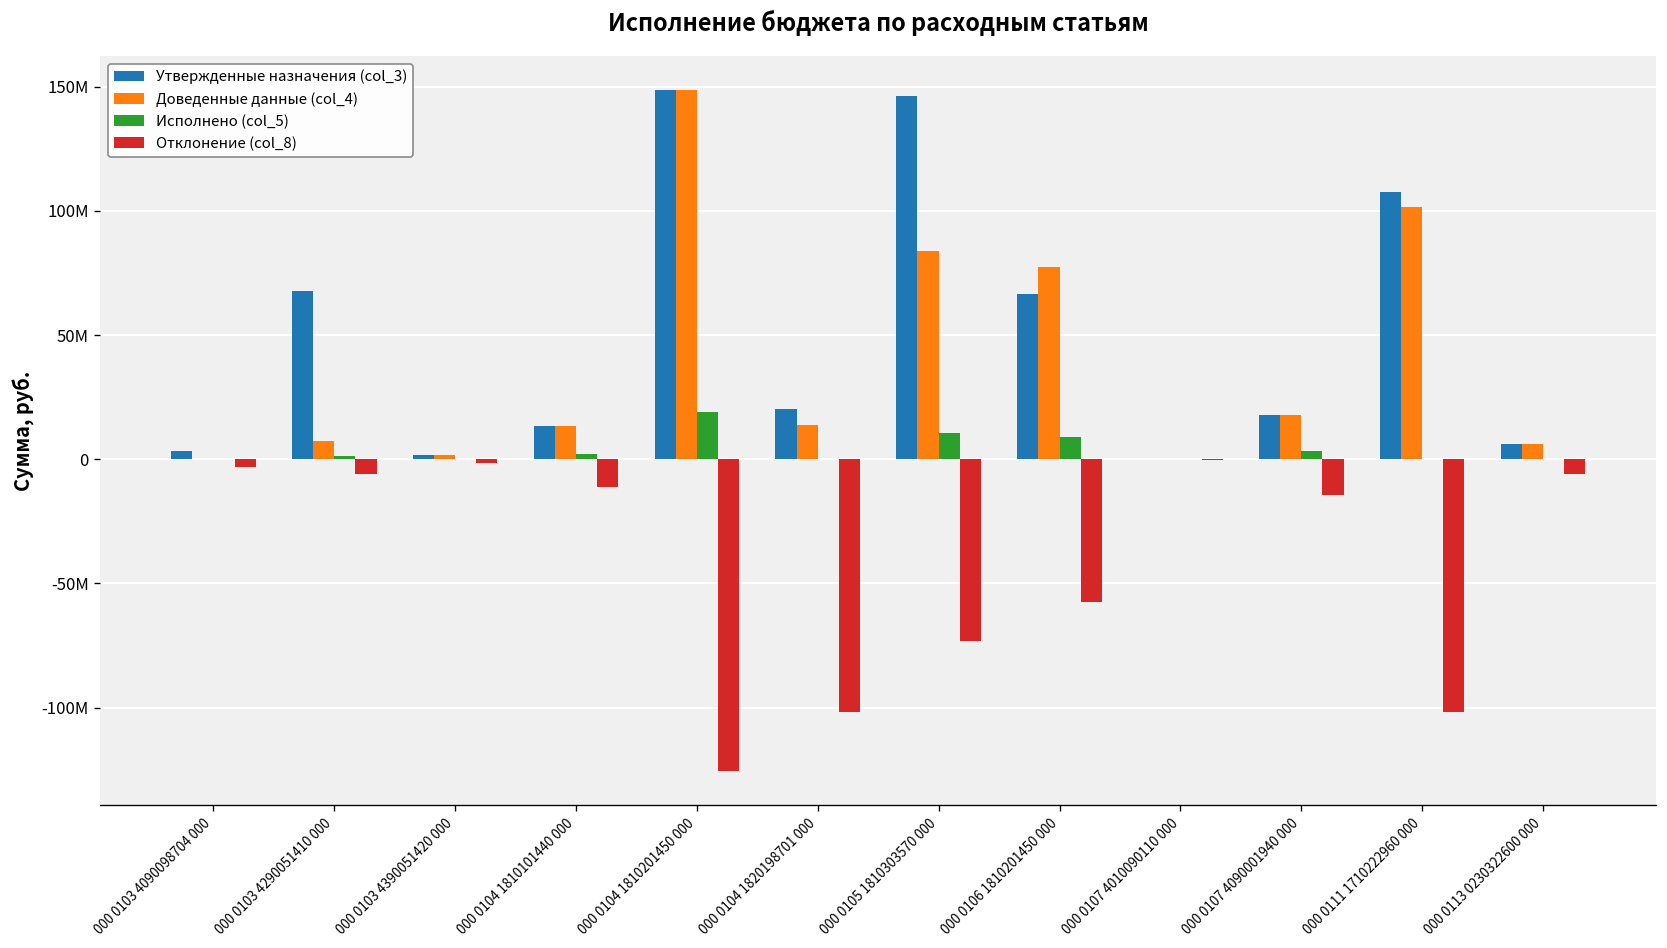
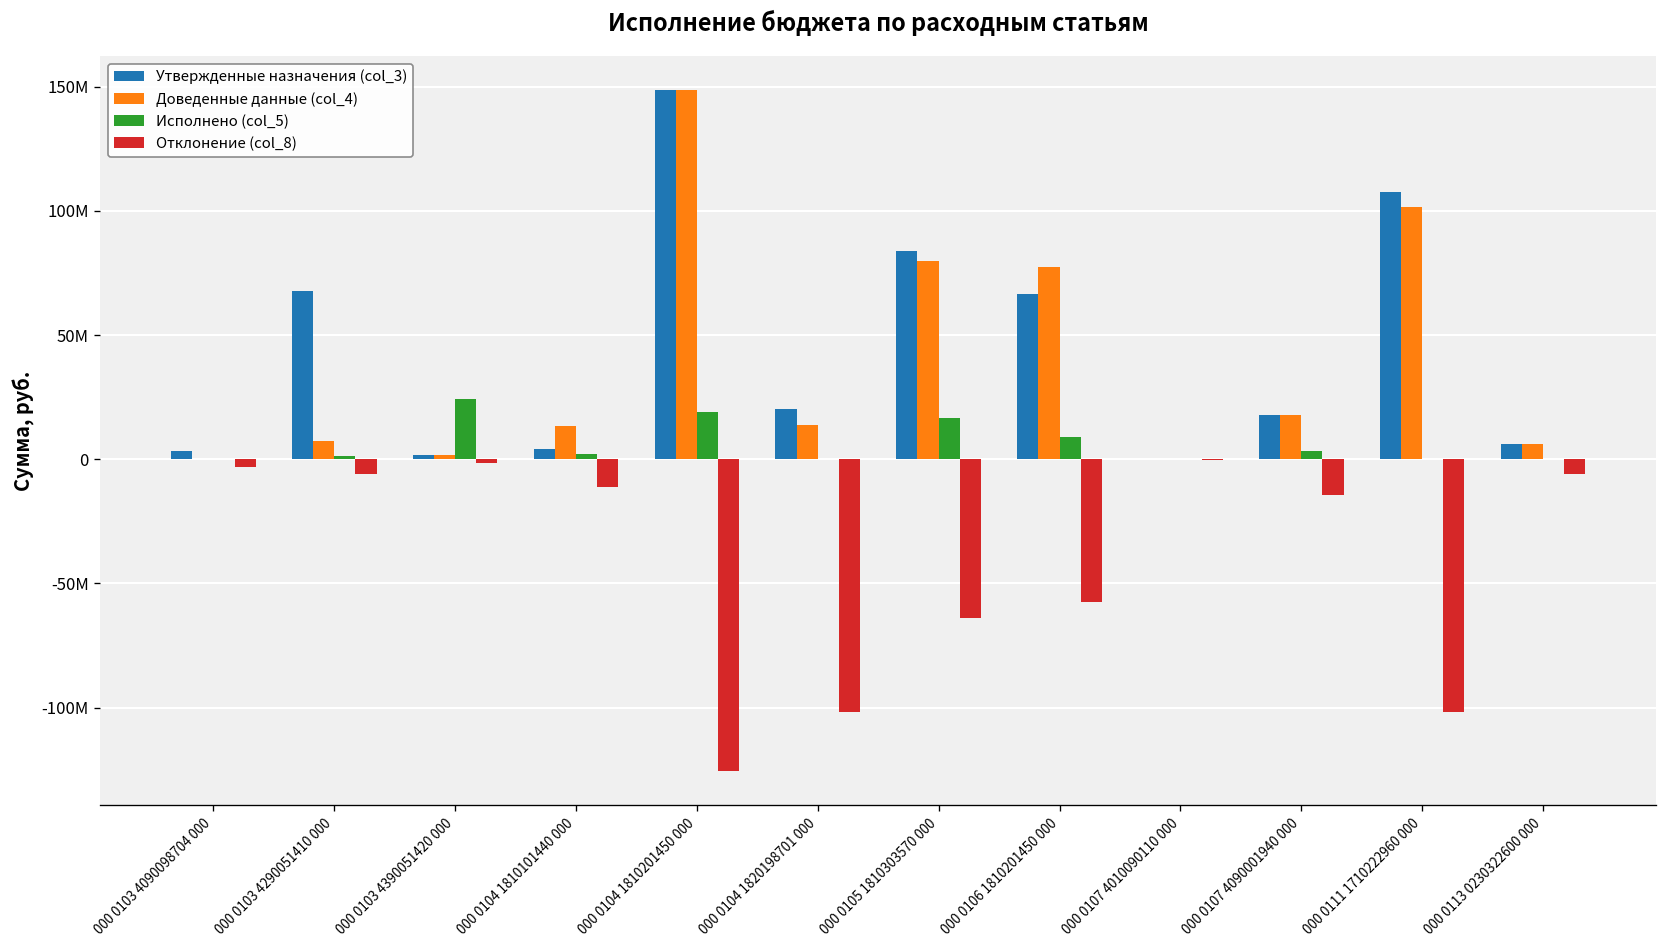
  {
    "Утвержденные назначения (col_3)": {
      "000 0103 4090098704 000": 3000000,
      "000 0103 4290051410 000": 68000000,
      "000 0103 4390051420 000": 2000000,
-     "000 0104 1810101440 000": 13000000,
+     "000 0104 1810101440 000": 4000000,
      "000 0104 1810201450 000": 149000000,
      "000 0104 1820198701 000": 20000000,
-     "000 0105 1810303570 000": 146000000,
+     "000 0105 1810303570 000": 84000000,
      "000 0106 1810201450 000": 66000000,
      "000 0107 4090001940 000": 18000000,
      "000 0111 1710222960 000": 107000000,
      "000 0113 0230322600 000": 6000000
    },
    "Доведенные данные (col_4)": {
      "000 0103 4090098704 000": 0,
      "000 0103 4290051410 000": 7000000,
      "000 0103 4390051420 000": 2000000,
      "000 0104 1810101440 000": 13000000,
      "000 0104 1810201450 000": 149000000,
      "000 0104 1820198701 000": 14000000,
-     "000 0105 1810303570 000": 84000000,
+     "000 0105 1810303570 000": 80000000,
      "000 0106 1810201450 000": 77000000,
      "000 0107 4090001940 000": 18000000,
      "000 0111 1710222960 000": 102000000,
      "000 0113 0230322600 000": 6000000
    },
    "Исполнено (col_5)": {
-     "000 0103 4390051420 000": 0,
+     "000 0103 4390051420 000": 24000000,
      "000 0104 1810101440 000": 2000000,
      "000 0104 1810201450 000": 19000000,
      "000 0104 1820198701 000": 0,
-     "000 0105 1810303570 000": 11000000,
+     "000 0105 1810303570 000": 17000000,
      "000 0106 1810201450 000": 9000000,
      "000 0107 4090001940 000": 3000000,
      "000 0111 1710222960 000": 0,
      "000 0113 0230322600 000": 0
    },
    "Отклонение (col_8)": {
      "000 0103 4090098704 000": -3000000,
      "000 0103 4290051410 000": -6000000,
      "000 0103 4390051420 000": -1000000,
      "000 0104 1810101440 000": -11000000,
      "000 0104 1810201450 000": -125000000,
      "000 0104 1820198701 000": -102000000,
-     "000 0105 1810303570 000": -73000000,
+     "000 0105 1810303570 000": -64000000,
      "000 0106 1810201450 000": -58000000,
      "000 0107 4090001940 000": -14000000,
      "000 0111 1710222960 000": -102000000,
      "000 0113 0230322600 000": -6000000
    }
  }
